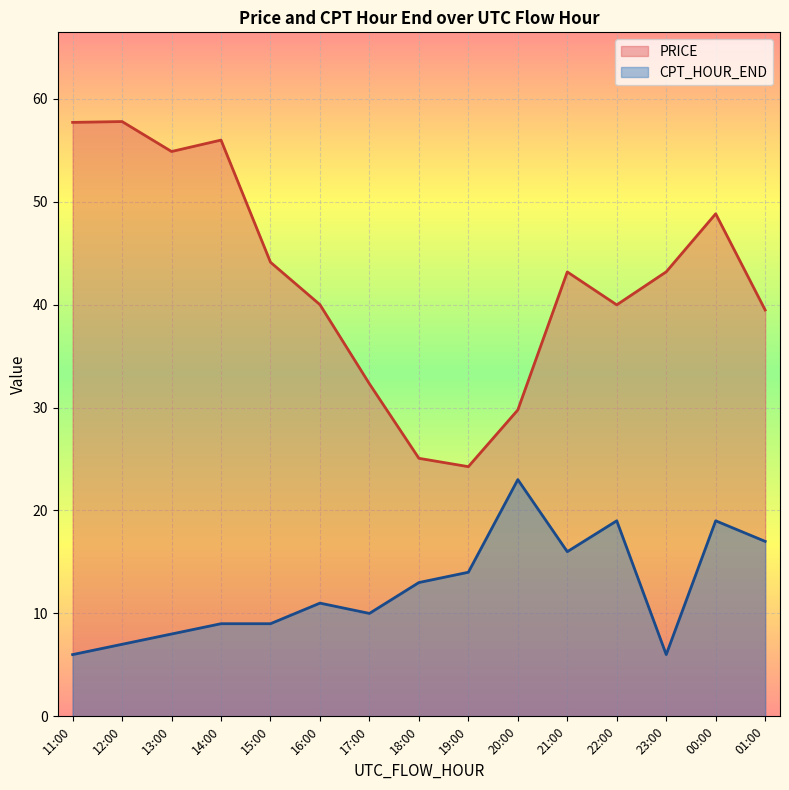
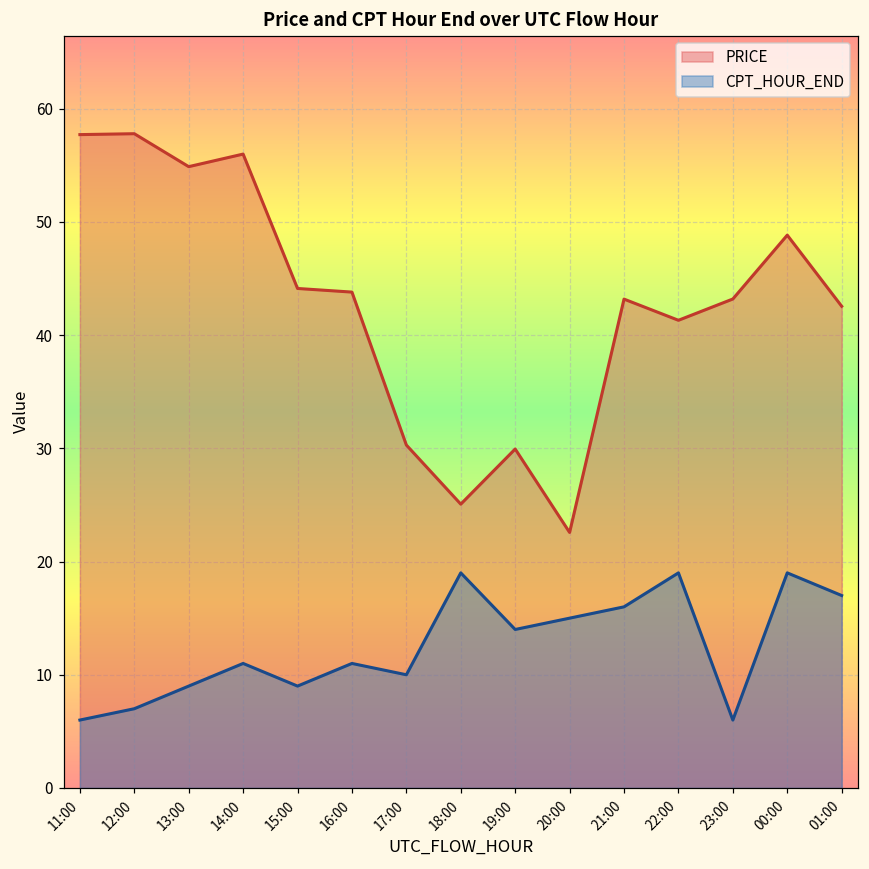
  {
    "PRICE": {
      "11:00": 57.7,
      "12:00": 57.8,
      "13:00": 54.9,
      "14:00": 56.0,
      "15:00": 44.1,
-     "16:00": 40.0,
-     "17:00": 32.3,
+     "16:00": 43.8,
+     "17:00": 30.3,
      "18:00": 25.1,
-     "19:00": 24.3,
-     "20:00": 29.8,
+     "19:00": 29.9,
+     "20:00": 22.6,
      "21:00": 43.2,
-     "22:00": 40.0,
+     "22:00": 41.3,
      "23:00": 43.2,
      "00:00": 48.8,
-     "01:00": 39.5
+     "01:00": 42.6
    },
    "CPT_HOUR_END": {
      "11:00": 6,
      "12:00": 7,
-     "13:00": 8,
-     "14:00": 9,
+     "13:00": 9,
+     "14:00": 11,
      "15:00": 9,
      "16:00": 11,
      "17:00": 10,
-     "18:00": 13,
+     "18:00": 19,
      "19:00": 14,
-     "20:00": 23,
+     "20:00": 15,
      "21:00": 16,
      "22:00": 19,
      "23:00": 6,
      "00:00": 19,
      "01:00": 17
    }
  }
